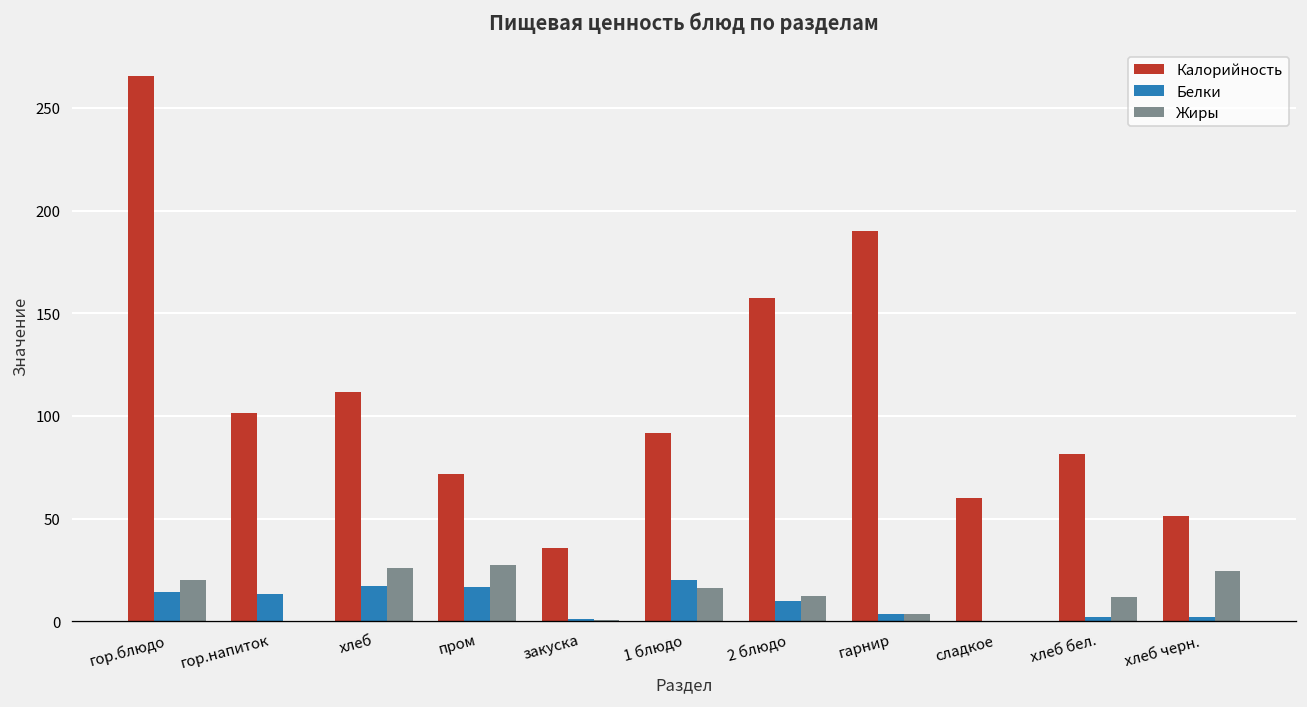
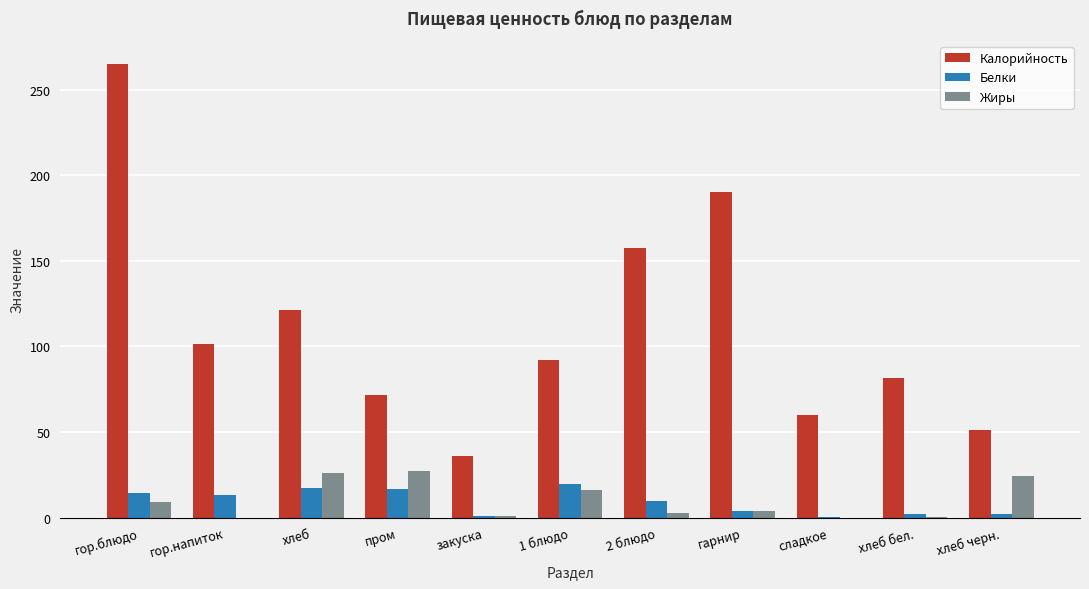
  {
    "Калорийность": {
      "гор.блюдо": 265,
      "гор.напиток": 102,
-     "хлеб": 112,
+     "хлеб": 122,
      "пром": 72,
      "закуска": 36,
      "1 блюдо": 92,
      "2 блюдо": 158,
      "гарнир": 190,
      "сладкое": 60,
      "хлеб бел.": 82,
      "хлеб черн.": 51
    },
    "Белки": {
      "гор.блюдо": 14,
      "гор.напиток": 13,
      "хлеб": 17,
      "пром": 17,
      "1 блюдо": 20,
      "2 блюдо": 10,
      "гарнир": 4,
      "хлеб бел.": 2,
      "хлеб черн.": 2
    },
    "Жиры": {
-     "гор.блюдо": 20,
+     "гор.блюдо": 9,
      "гор.напиток": 0,
      "хлеб": 26,
      "пром": 27,
      "1 блюдо": 16,
-     "2 блюдо": 12,
+     "2 блюдо": 2,
      "гарнир": 4,
      "сладкое": 0,
-     "хлеб бел.": 12,
+     "хлеб бел.": 0,
      "хлеб черн.": 24
    }
  }
